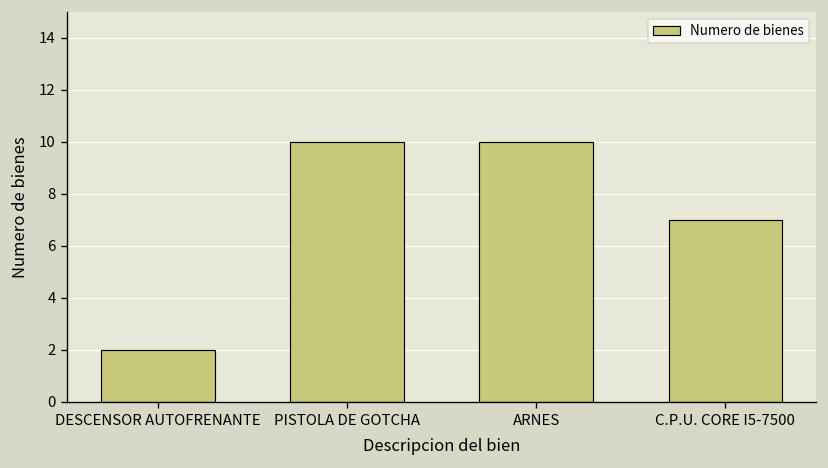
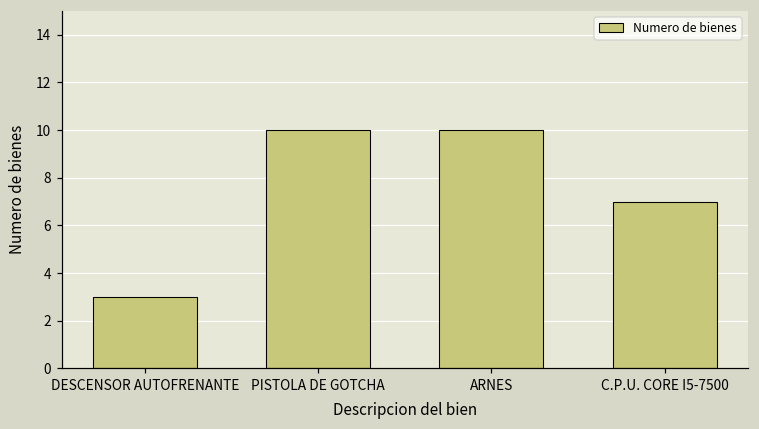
  {
-   "DESCENSOR AUTOFRENANTE": 2,
+   "DESCENSOR AUTOFRENANTE": 3,
    "PISTOLA DE GOTCHA": 10,
    "ARNES": 10,
    "C.P.U. CORE I5-7500": 7
  }
